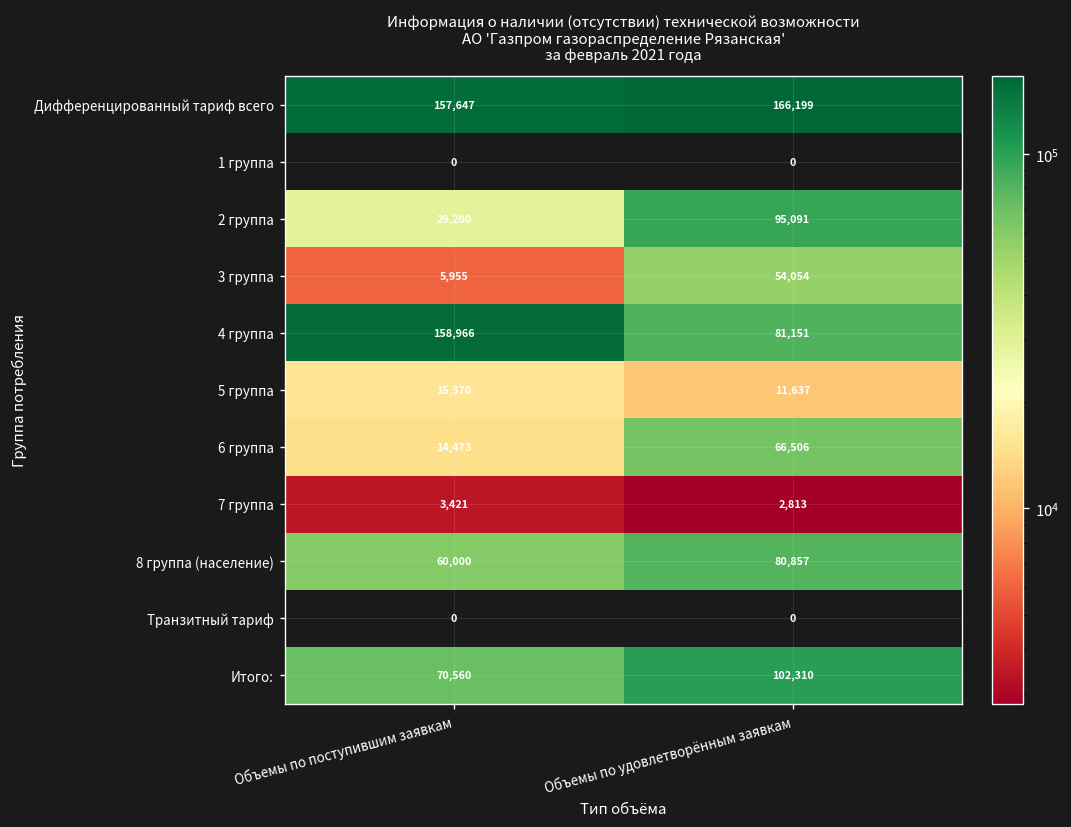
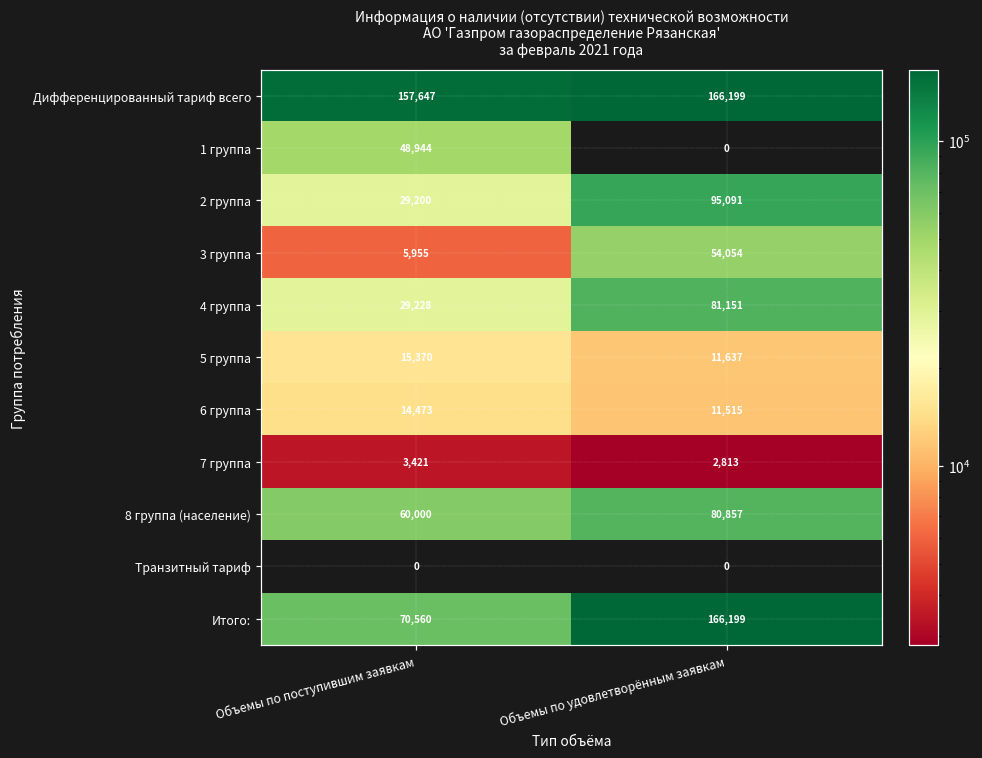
  {
    "Дифференцированный тариф всего": {
      "Объемы по поступившим заявкам": "157,647",
      "Объемы по удовлетворённым заявкам": "166,199"
    },
    "1 группа": {
-     "Объемы по поступившим заявкам": "0",
+     "Объемы по поступившим заявкам": "48,944",
      "Объемы по удовлетворённым заявкам": "0"
    },
    "2 группа": {
      "Объемы по поступившим заявкам": "29,200",
      "Объемы по удовлетворённым заявкам": "95,091"
    },
    "3 группа": {
      "Объемы по поступившим заявкам": "5,955",
      "Объемы по удовлетворённым заявкам": "54,054"
    },
    "4 группа": {
-     "Объемы по поступившим заявкам": "158,966",
+     "Объемы по поступившим заявкам": "29,228",
      "Объемы по удовлетворённым заявкам": "81,151"
    },
    "5 группа": {
      "Объемы по поступившим заявкам": "15,370",
      "Объемы по удовлетворённым заявкам": "11,637"
    },
    "6 группа": {
      "Объемы по поступившим заявкам": "14,473",
-     "Объемы по удовлетворённым заявкам": "66,506"
+     "Объемы по удовлетворённым заявкам": "11,515"
    },
    "7 группа": {
      "Объемы по поступившим заявкам": "3,421",
      "Объемы по удовлетворённым заявкам": "2,813"
    },
    "8 группа (население)": {
      "Объемы по поступившим заявкам": "60,000",
      "Объемы по удовлетворённым заявкам": "80,857"
    },
    "Транзитный тариф": {
      "Объемы по поступившим заявкам": "0",
      "Объемы по удовлетворённым заявкам": "0"
    },
    "Итого:": {
      "Объемы по поступившим заявкам": "70,560",
-     "Объемы по удовлетворённым заявкам": "102,310"
+     "Объемы по удовлетворённым заявкам": "166,199"
    }
  }
